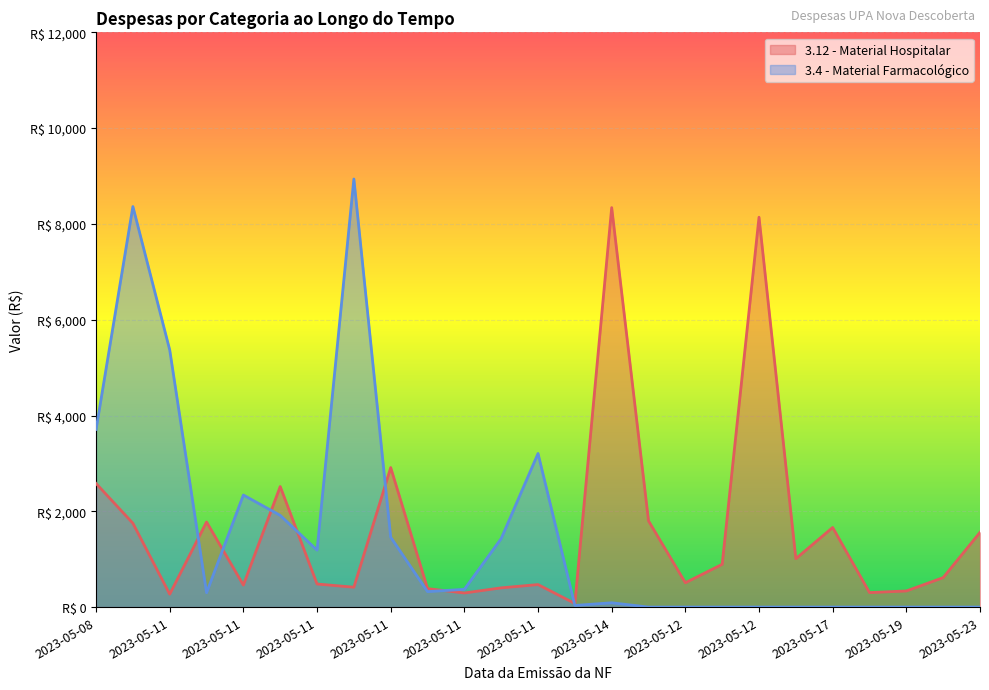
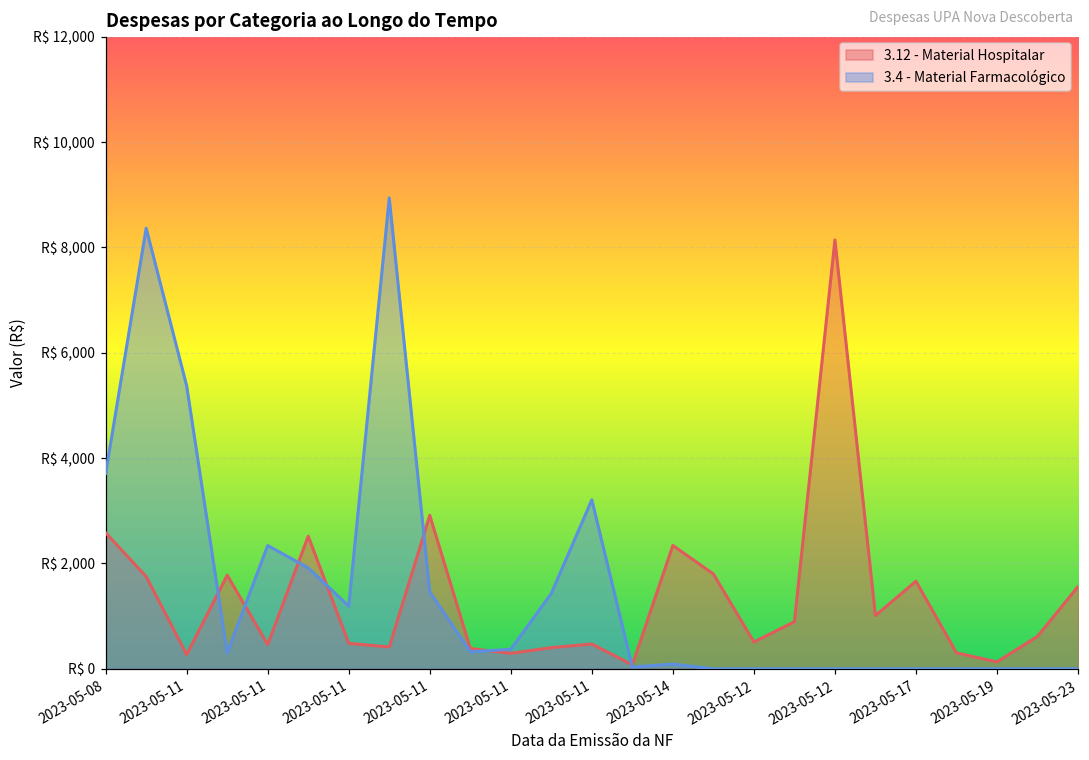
  {
    "3.12 - Material Hospitalar": {
      "2023-05-08": "R$ 2,600",
-     "2023-05-14": "R$ 8,300",
+     "2023-05-14": "R$ 2,300",
      "2023-05-17": "R$ 1,700",
-     "2023-05-19": "R$ 300",
+     "2023-05-19": "R$ 100",
      "2023-05-23": "R$ 1,600"
    },
    "3.4 - Material Farmacológico": {
      "2023-05-08": "R$ 3,700",
      "2023-05-14": "R$ 100",
      "2023-05-17": "R$ 0",
      "2023-05-19": "R$ 0",
      "2023-05-23": "R$ 0"
    }
  }
